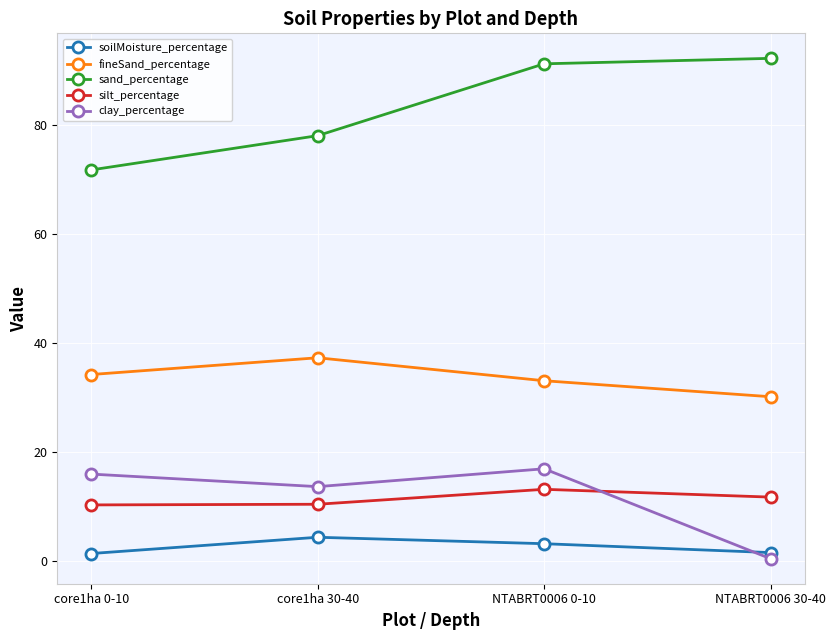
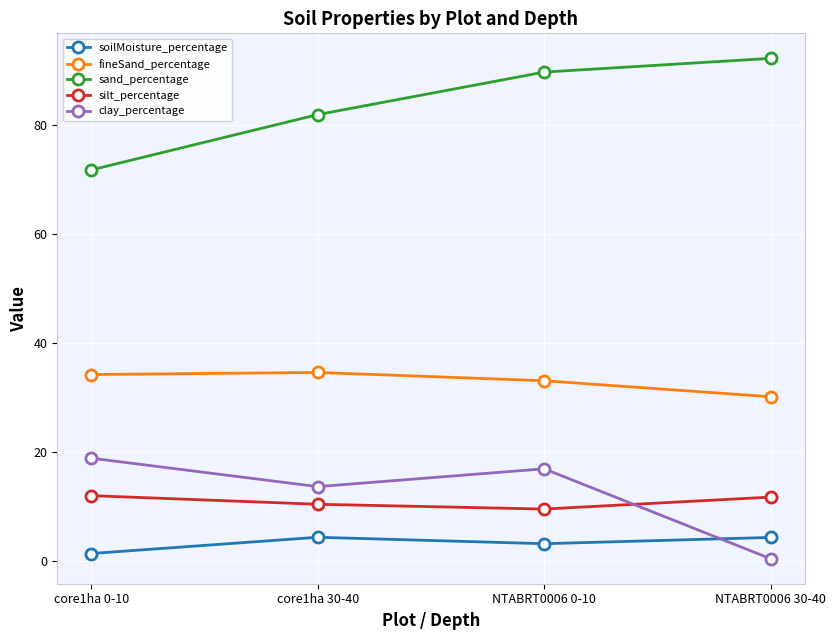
  {
    "soilMoisture_percentage": {
      "core1ha 0-10": 1,
      "core1ha 30-40": 4,
      "NTABRT0006 0-10": 3,
-     "NTABRT0006 30-40": 2
+     "NTABRT0006 30-40": 4
    },
    "fineSand_percentage": {
      "core1ha 0-10": 34,
-     "core1ha 30-40": 37,
+     "core1ha 30-40": 35,
      "NTABRT0006 0-10": 33,
      "NTABRT0006 30-40": 30
    },
    "sand_percentage": {
      "core1ha 0-10": 72,
-     "core1ha 30-40": 78,
-     "NTABRT0006 0-10": 91,
+     "core1ha 30-40": 82,
+     "NTABRT0006 0-10": 90,
      "NTABRT0006 30-40": 92
    },
    "silt_percentage": {
-     "core1ha 0-10": 10,
+     "core1ha 0-10": 12,
      "core1ha 30-40": 10,
-     "NTABRT0006 0-10": 13,
+     "NTABRT0006 0-10": 10,
      "NTABRT0006 30-40": 12
    },
    "clay_percentage": {
-     "core1ha 0-10": 16,
+     "core1ha 0-10": 19,
      "core1ha 30-40": 14,
      "NTABRT0006 0-10": 17,
      "NTABRT0006 30-40": 0
    }
  }
